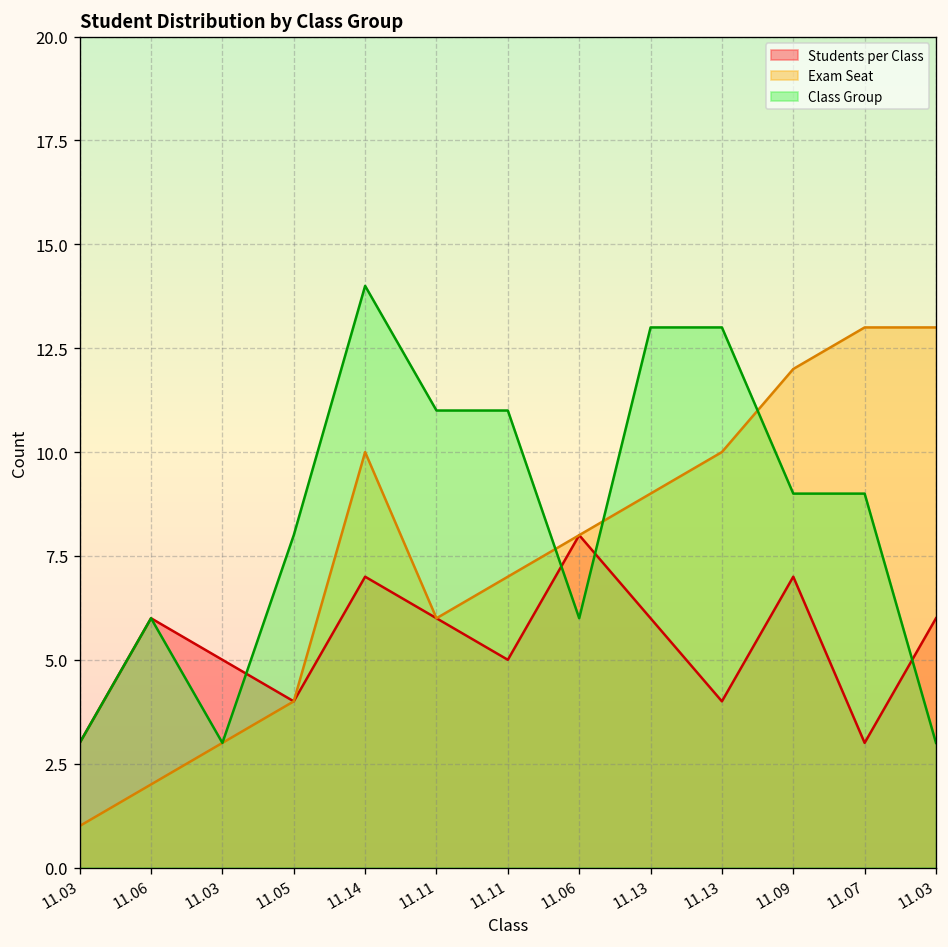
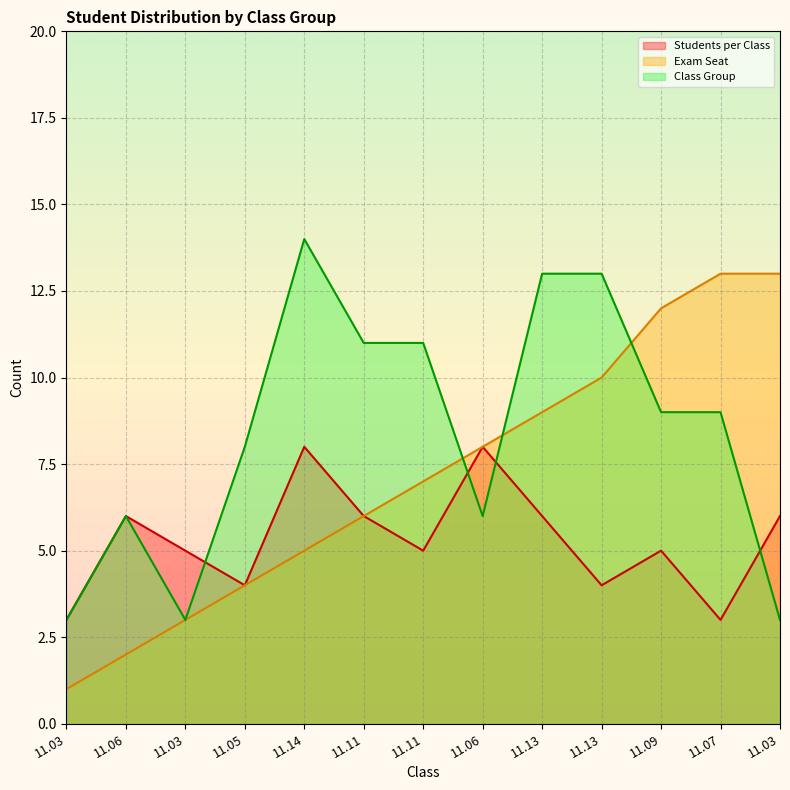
  {
    "Students per Class": {
-     "11.14": 7,
-     "11.09": 7,
+     "11.14": 8,
+     "11.09": 5,
      "11.07": 3
    },
    "Exam Seat": {
-     "11.14": 10,
+     "11.14": 5,
      "11.09": 12,
      "11.07": 13
    },
    "Class Group": {
      "11.05": 8,
      "11.14": 14,
      "11.09": 9,
      "11.07": 9
    }
  }
